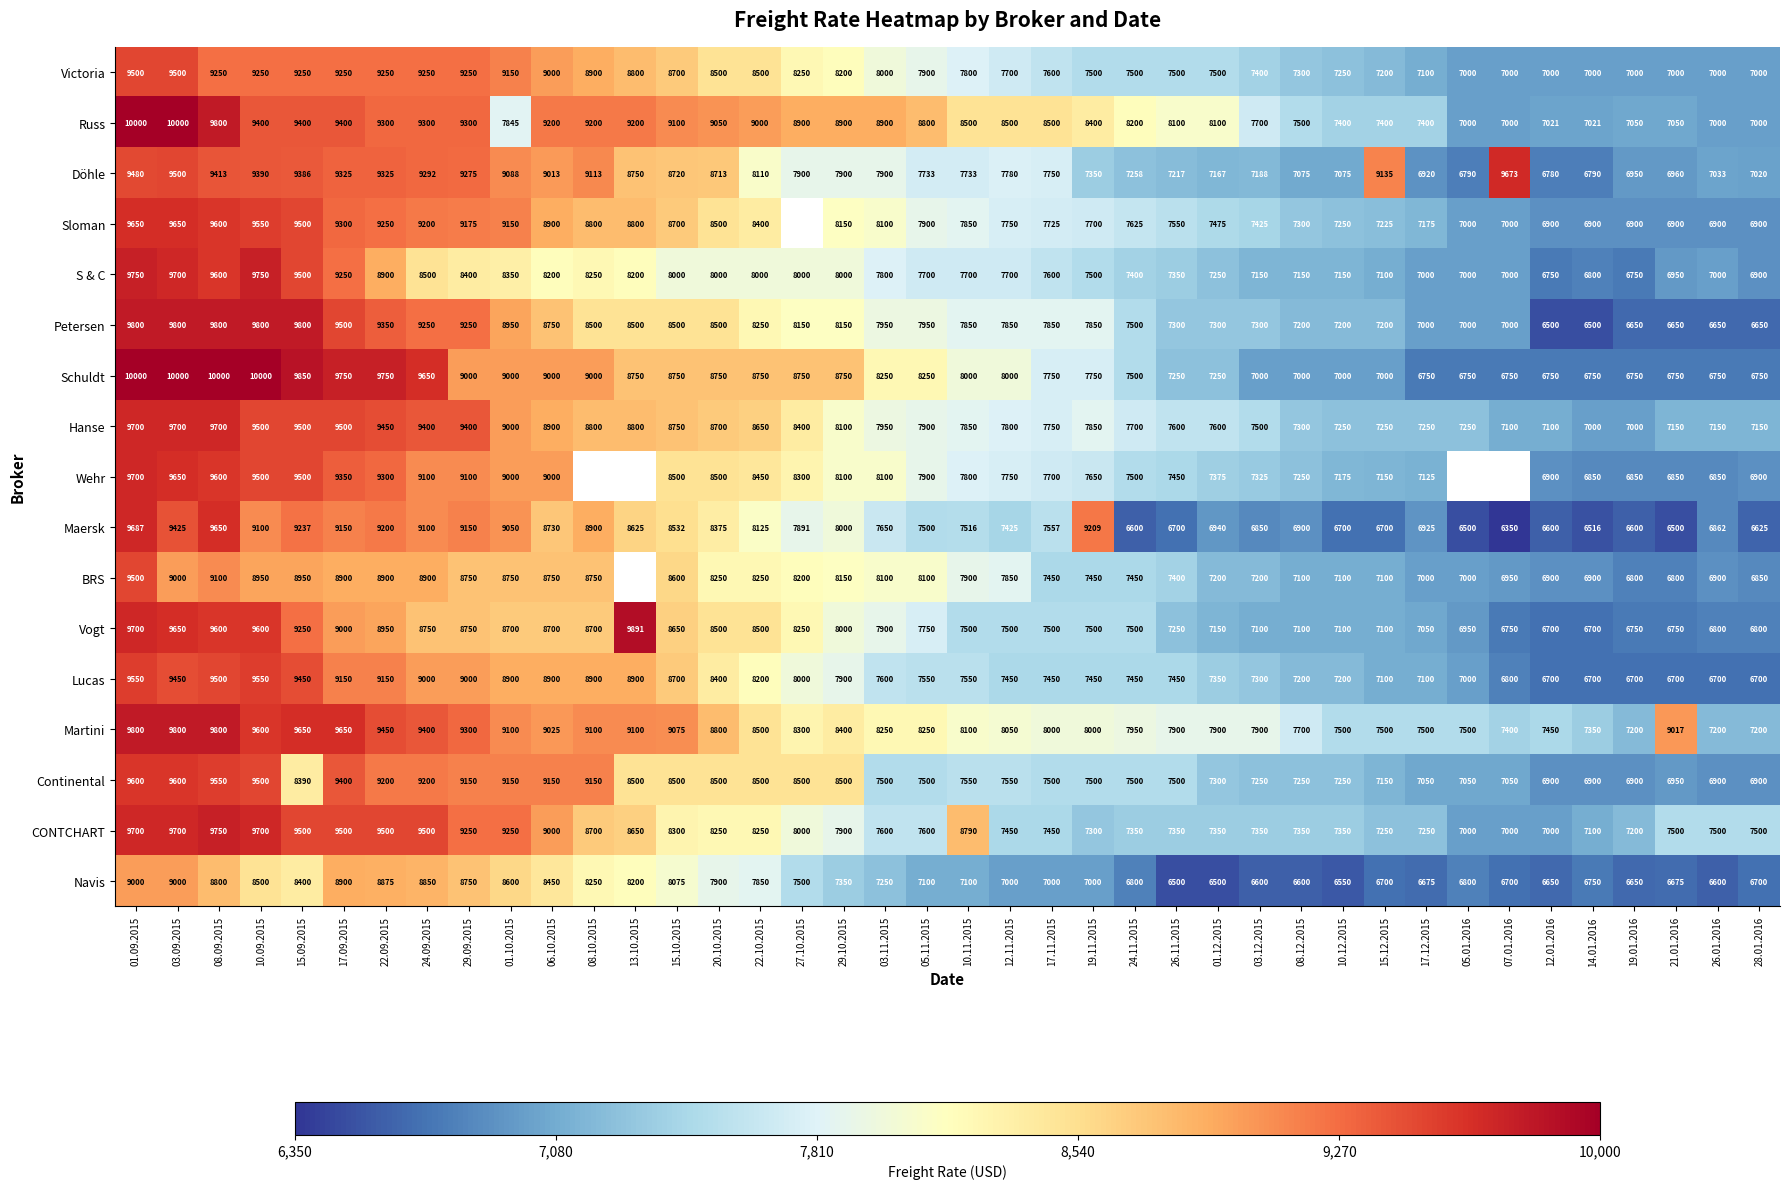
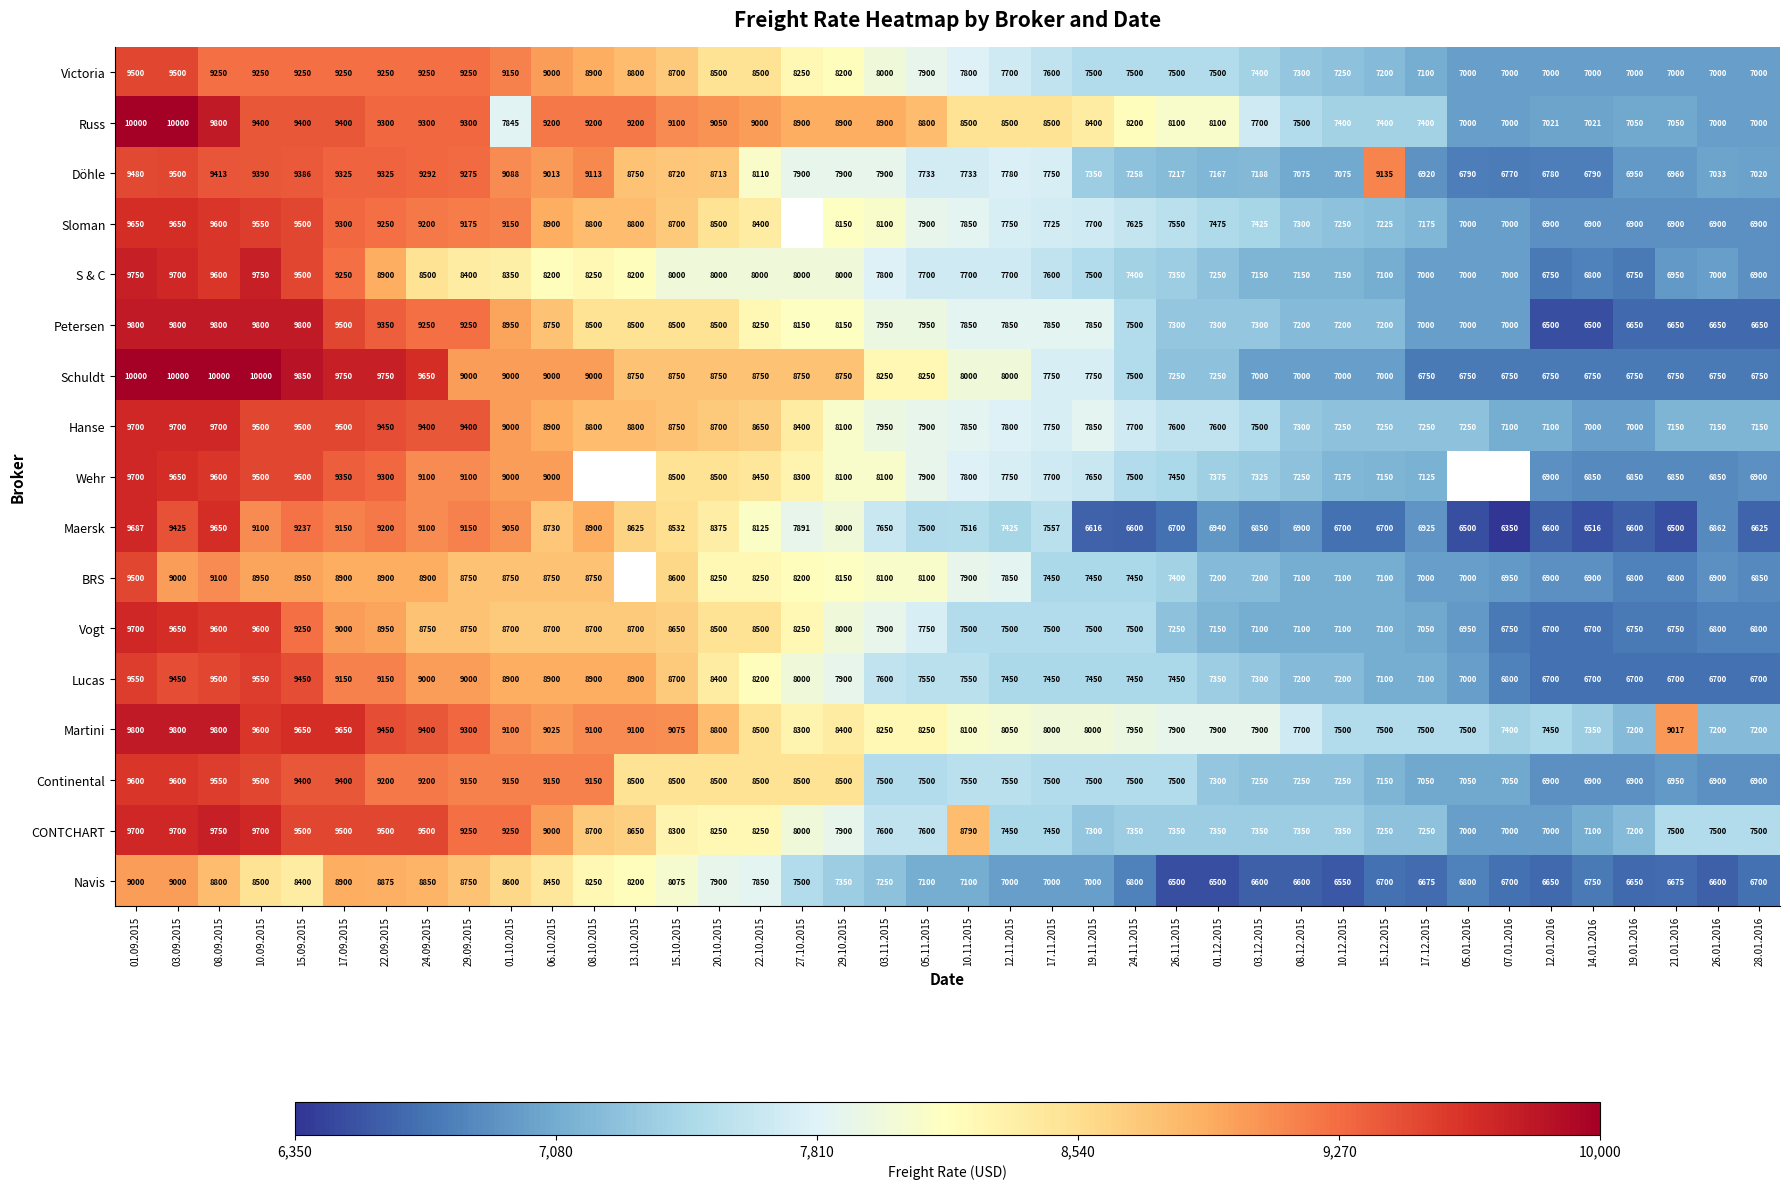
  {
    "Döhle": {
      "01.09.2015": 9480,
      "03.09.2015": 9500,
      "08.09.2015": 9413,
      "10.09.2015": 9390,
      "15.09.2015": 9386,
      "17.09.2015": 9325,
      "22.09.2015": 9325,
      "24.09.2015": 9292,
      "29.09.2015": 9275,
      "01.10.2015": 9088,
      "06.10.2015": 9013,
      "08.10.2015": 9113,
      "13.10.2015": 8750,
      "15.10.2015": 8720,
      "20.10.2015": 8713,
      "22.10.2015": 8110,
      "27.10.2015": 7900,
      "29.10.2015": 7900,
      "03.11.2015": 7900,
      "05.11.2015": 7733,
      "10.11.2015": 7733,
      "12.11.2015": 7780,
      "17.11.2015": 7750,
      "19.11.2015": 7350,
      "24.11.2015": 7258,
      "26.11.2015": 7217,
      "01.12.2015": 7167,
      "03.12.2015": 7188,
      "08.12.2015": 7075,
      "10.12.2015": 7075,
      "15.12.2015": 9135,
      "17.12.2015": 6920,
      "05.01.2016": 6790,
-     "07.01.2016": 9673,
+     "07.01.2016": 6770,
      "12.01.2016": 6780,
      "14.01.2016": 6790,
      "19.01.2016": 6950,
      "21.01.2016": 6960,
      "26.01.2016": 7033,
      "28.01.2016": 7020
    },
    "Maersk": {
      "01.09.2015": 9687,
      "03.09.2015": 9425,
      "08.09.2015": 9650,
      "10.09.2015": 9100,
      "15.09.2015": 9237,
      "17.09.2015": 9150,
      "22.09.2015": 9200,
      "24.09.2015": 9100,
      "29.09.2015": 9150,
      "01.10.2015": 9050,
      "06.10.2015": 8730,
      "08.10.2015": 8900,
      "13.10.2015": 8625,
      "15.10.2015": 8532,
      "20.10.2015": 8375,
      "22.10.2015": 8125,
      "27.10.2015": 7891,
      "29.10.2015": 8000,
      "03.11.2015": 7650,
      "05.11.2015": 7500,
      "10.11.2015": 7516,
      "12.11.2015": 7425,
      "17.11.2015": 7557,
-     "19.11.2015": 9209,
+     "19.11.2015": 6616,
      "24.11.2015": 6600,
      "26.11.2015": 6700,
      "01.12.2015": 6940,
      "03.12.2015": 6850,
      "08.12.2015": 6900,
      "10.12.2015": 6700,
      "15.12.2015": 6700,
      "17.12.2015": 6925,
      "05.01.2016": 6500,
      "07.01.2016": 6350,
      "12.01.2016": 6600,
      "14.01.2016": 6516,
      "19.01.2016": 6600,
      "21.01.2016": 6500,
      "26.01.2016": 6862,
      "28.01.2016": 6625
    },
    "Vogt": {
      "01.09.2015": 9700,
      "03.09.2015": 9650,
      "08.09.2015": 9600,
      "10.09.2015": 9600,
      "15.09.2015": 9250,
      "17.09.2015": 9000,
      "22.09.2015": 8950,
      "24.09.2015": 8750,
      "29.09.2015": 8750,
      "01.10.2015": 8700,
      "06.10.2015": 8700,
      "08.10.2015": 8700,
-     "13.10.2015": 9891,
+     "13.10.2015": 8700,
      "15.10.2015": 8650,
      "20.10.2015": 8500,
      "22.10.2015": 8500,
      "27.10.2015": 8250,
      "29.10.2015": 8000,
      "03.11.2015": 7900,
      "05.11.2015": 7750,
      "10.11.2015": 7500,
      "12.11.2015": 7500,
      "17.11.2015": 7500,
      "19.11.2015": 7500,
      "24.11.2015": 7500,
      "26.11.2015": 7250,
      "01.12.2015": 7150,
      "03.12.2015": 7100,
      "08.12.2015": 7100,
      "10.12.2015": 7100,
      "15.12.2015": 7100,
      "17.12.2015": 7050,
      "05.01.2016": 6950,
      "07.01.2016": 6750,
      "12.01.2016": 6700,
      "14.01.2016": 6700,
      "19.01.2016": 6750,
      "21.01.2016": 6750,
      "26.01.2016": 6800,
      "28.01.2016": 6800
    },
    "Continental": {
      "01.09.2015": 9600,
      "03.09.2015": 9600,
      "08.09.2015": 9550,
      "10.09.2015": 9500,
-     "15.09.2015": 8390,
+     "15.09.2015": 9400,
      "17.09.2015": 9400,
      "22.09.2015": 9200,
      "24.09.2015": 9200,
      "29.09.2015": 9150,
      "01.10.2015": 9150,
      "06.10.2015": 9150,
      "08.10.2015": 9150,
      "13.10.2015": 8500,
      "15.10.2015": 8500,
      "20.10.2015": 8500,
      "22.10.2015": 8500,
      "27.10.2015": 8500,
      "29.10.2015": 8500,
      "03.11.2015": 7500,
      "05.11.2015": 7500,
      "10.11.2015": 7550,
      "12.11.2015": 7550,
      "17.11.2015": 7500,
      "19.11.2015": 7500,
      "24.11.2015": 7500,
      "26.11.2015": 7500,
      "01.12.2015": 7300,
      "03.12.2015": 7250,
      "08.12.2015": 7250,
      "10.12.2015": 7250,
      "15.12.2015": 7150,
      "17.12.2015": 7050,
      "05.01.2016": 7050,
      "07.01.2016": 7050,
      "12.01.2016": 6900,
      "14.01.2016": 6900,
      "19.01.2016": 6900,
      "21.01.2016": 6950,
      "26.01.2016": 6900,
      "28.01.2016": 6900
    }
  }
